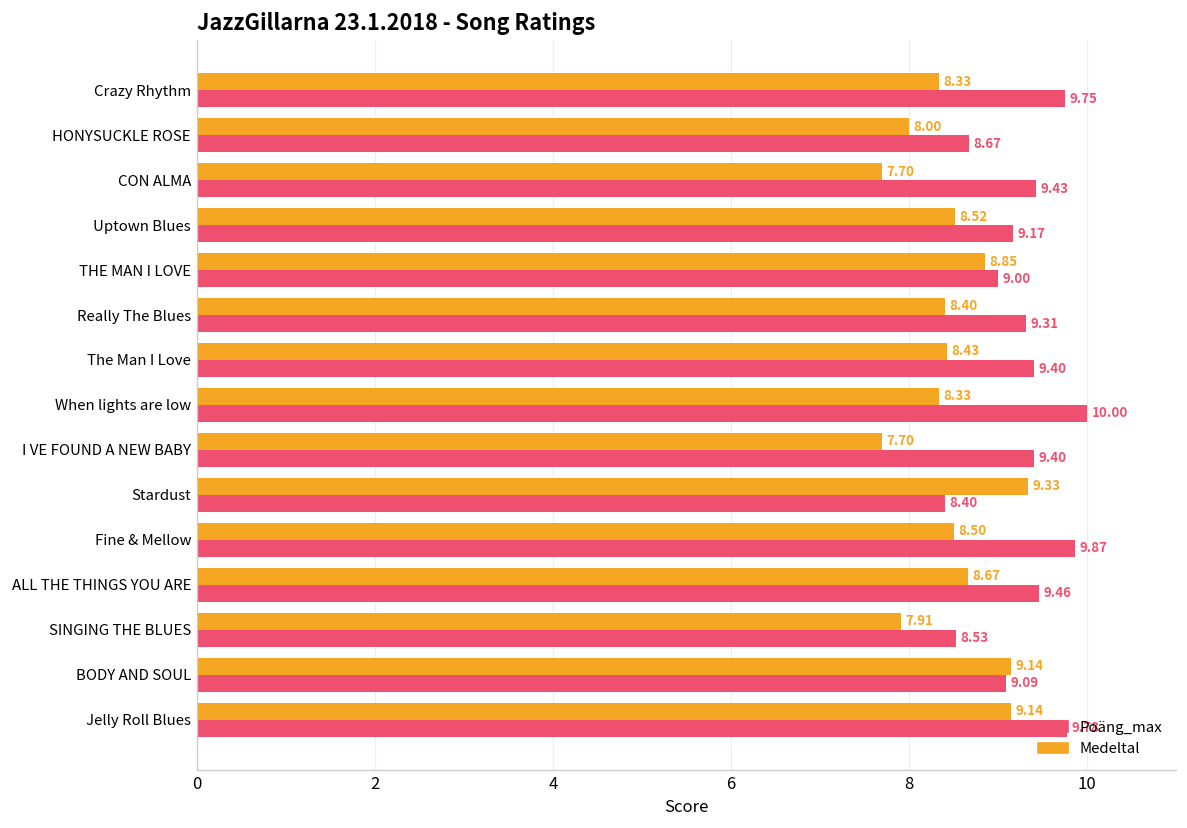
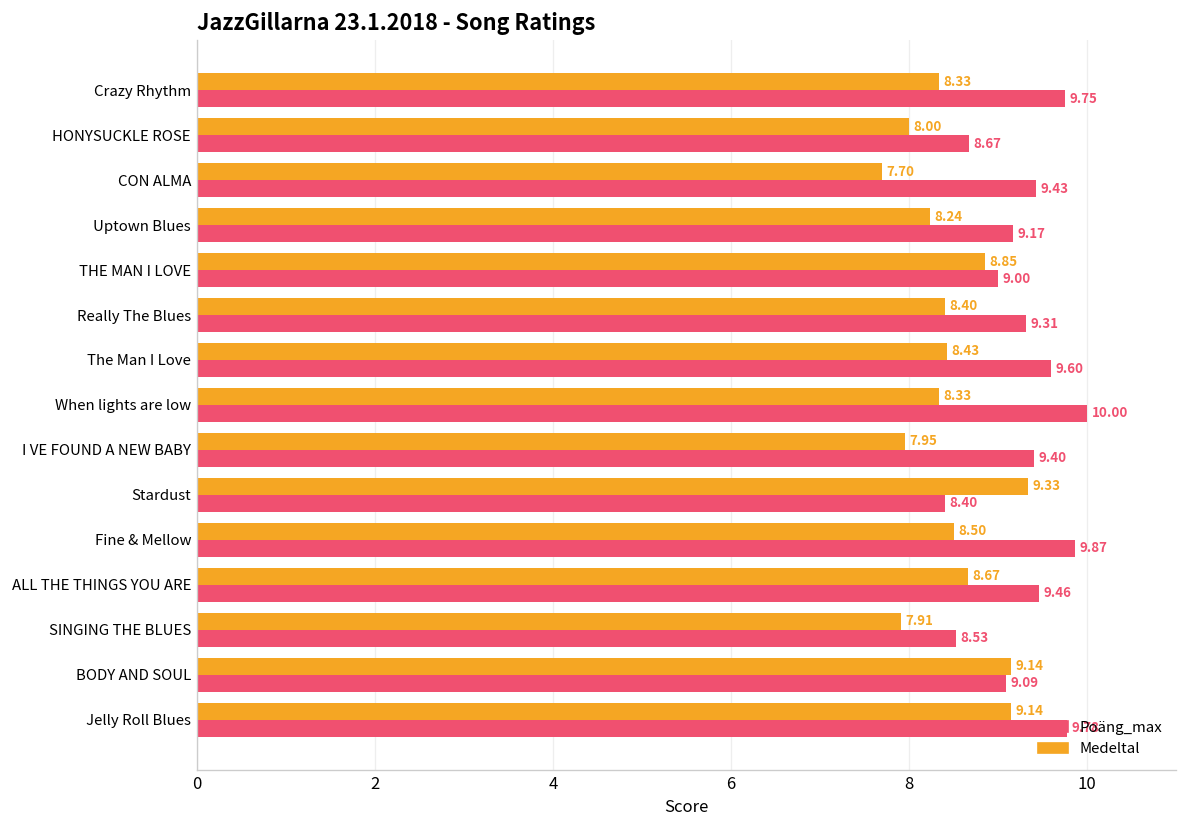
  {
    "Poäng_max": {
      "Crazy Rhythm": 9.75,
      "HONYSUCKLE ROSE": 8.67,
      "CON ALMA": 9.43,
      "Uptown Blues": 9.17,
      "THE MAN I LOVE": 9.00,
      "Really The Blues": 9.31,
-     "The Man I Love": 9.40,
+     "The Man I Love": 9.60,
      "When lights are low": 10.00,
      "I VE FOUND A NEW BABY": 9.40,
      "Stardust": 8.40,
      "Fine & Mellow": 9.87,
      "ALL THE THINGS YOU ARE": 9.46,
      "SINGING THE BLUES": 8.53,
      "BODY AND SOUL": 9.09,
      "Jelly Roll Blues": 9.78
    },
    "Medeltal": {
      "Crazy Rhythm": 8.33,
      "HONYSUCKLE ROSE": 8.00,
      "CON ALMA": 7.70,
-     "Uptown Blues": 8.52,
+     "Uptown Blues": 8.24,
      "THE MAN I LOVE": 8.85,
      "Really The Blues": 8.40,
      "The Man I Love": 8.43,
      "When lights are low": 8.33,
-     "I VE FOUND A NEW BABY": 7.70,
+     "I VE FOUND A NEW BABY": 7.95,
      "Stardust": 9.33,
      "Fine & Mellow": 8.50,
      "ALL THE THINGS YOU ARE": 8.67,
      "SINGING THE BLUES": 7.91,
      "BODY AND SOUL": 9.14,
      "Jelly Roll Blues": 9.14
    }
  }
